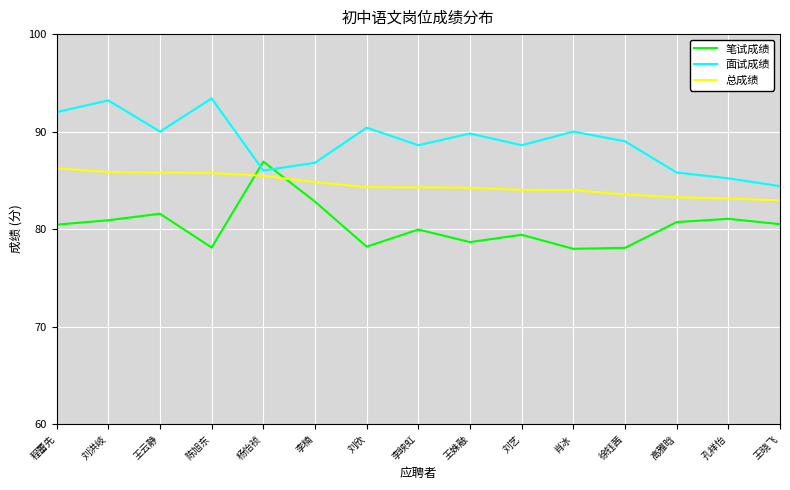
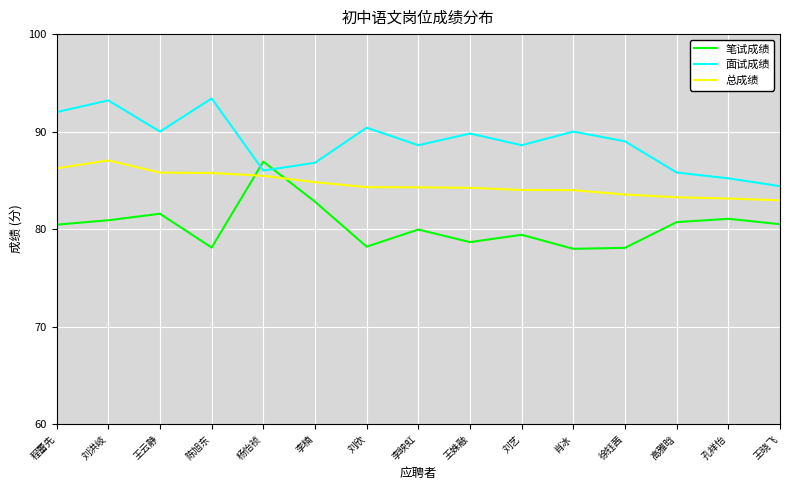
  {
    "笔试成绩": {
      "程蕾先": 80,
      "刘洪岐": 81,
      "王云静": 82,
      "陈旭东": 78,
      "杨怡祯": 87,
      "李楠": 83,
      "刘欣": 78,
      "李映虹": 80,
      "王姝融": 79,
      "刘艺": 79,
      "肖冰": 78,
      "徐钰茜": 78,
      "高雅晗": 81,
      "孔祥怡": 81,
      "王晓飞": 81
    },
    "面试成绩": {
      "程蕾先": 92,
      "刘洪岐": 93,
      "王云静": 90,
      "陈旭东": 93,
      "杨怡祯": 86,
      "李楠": 87,
      "刘欣": 90,
      "李映虹": 89,
      "王姝融": 90,
      "刘艺": 89,
      "肖冰": 90,
      "徐钰茜": 89,
      "高雅晗": 86,
      "孔祥怡": 85,
      "王晓飞": 84
    },
    "总成绩": {
      "程蕾先": 86,
-     "刘洪岐": 86,
+     "刘洪岐": 87,
      "王云静": 86,
      "陈旭东": 86,
      "杨怡祯": 85,
      "李楠": 85,
      "刘欣": 84,
      "李映虹": 84,
      "王姝融": 84,
      "刘艺": 84,
      "肖冰": 84,
      "徐钰茜": 84,
      "高雅晗": 83,
      "孔祥怡": 83,
      "王晓飞": 83
    }
  }
